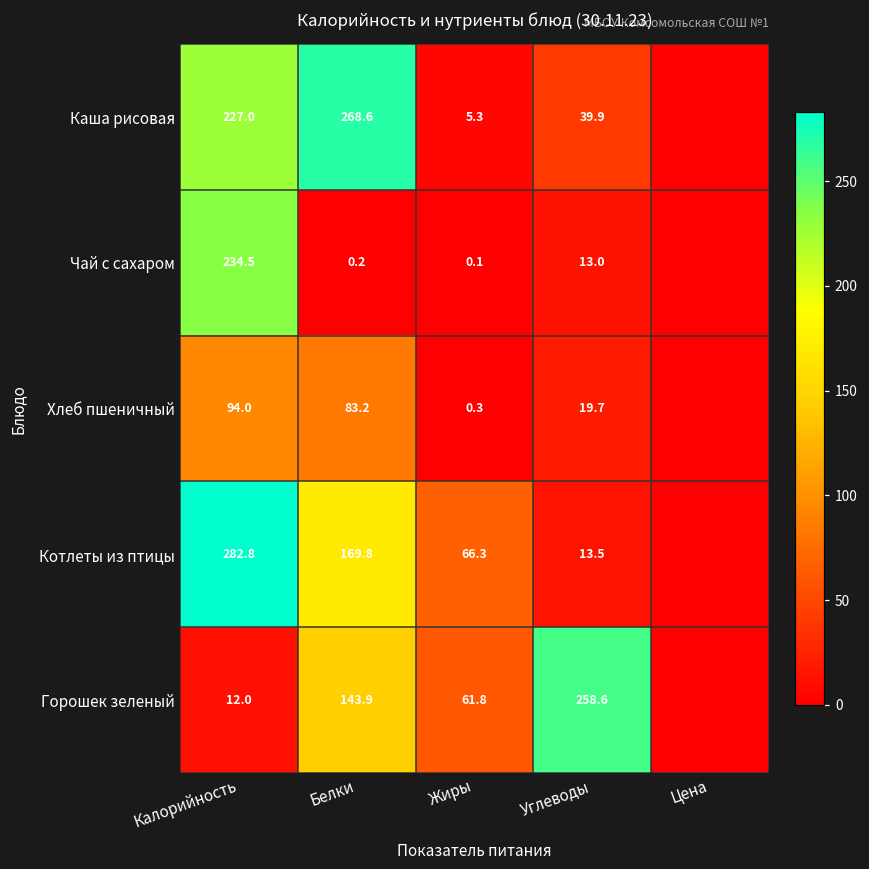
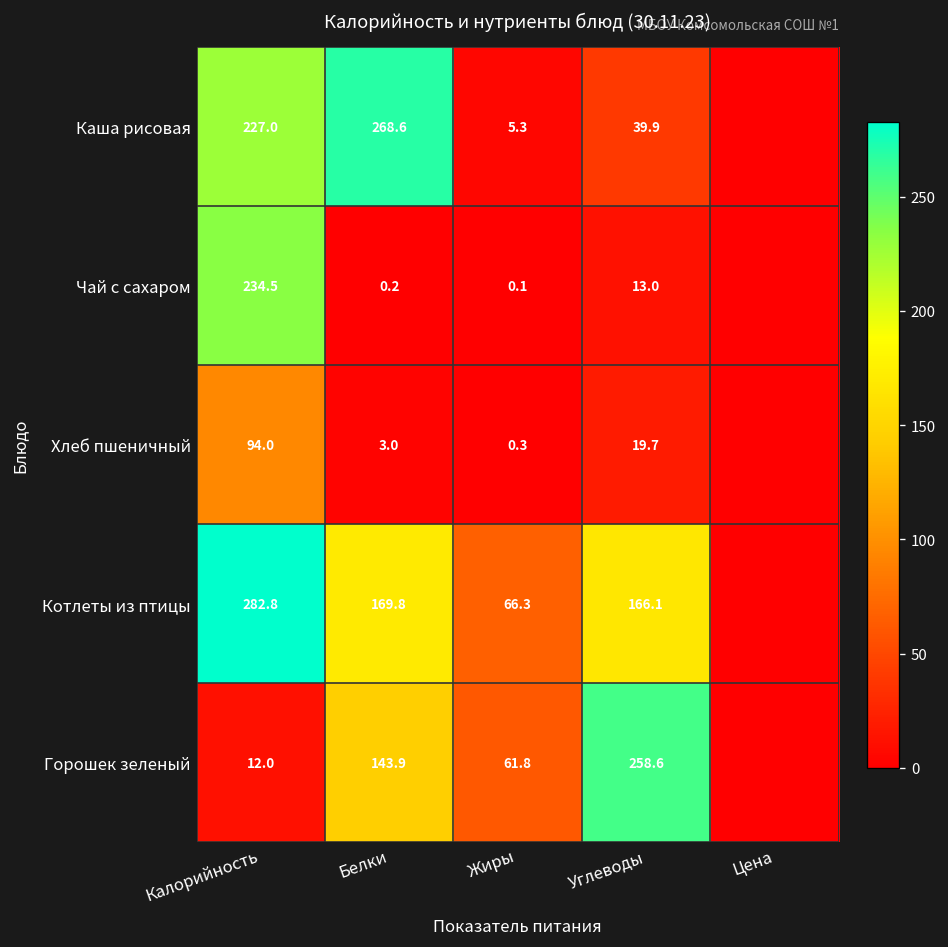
  {
    "Каша рисовая": {
      "Калорийность": 227.0,
      "Белки": 268.6,
      "Жиры": 5.3,
      "Углеводы": 39.9
    },
    "Чай с сахаром": {
      "Калорийность": 234.5,
      "Белки": 0.2,
      "Жиры": 0.1,
      "Углеводы": 13.0
    },
    "Хлеб пшеничный": {
      "Калорийность": 94.0,
-     "Белки": 83.2,
+     "Белки": 3.0,
      "Жиры": 0.3,
      "Углеводы": 19.7
    },
    "Котлеты из птицы": {
      "Калорийность": 282.8,
      "Белки": 169.8,
      "Жиры": 66.3,
-     "Углеводы": 13.5
+     "Углеводы": 166.1
    },
    "Горошек зеленый": {
      "Калорийность": 12.0,
      "Белки": 143.9,
      "Жиры": 61.8,
      "Углеводы": 258.6
    }
  }
